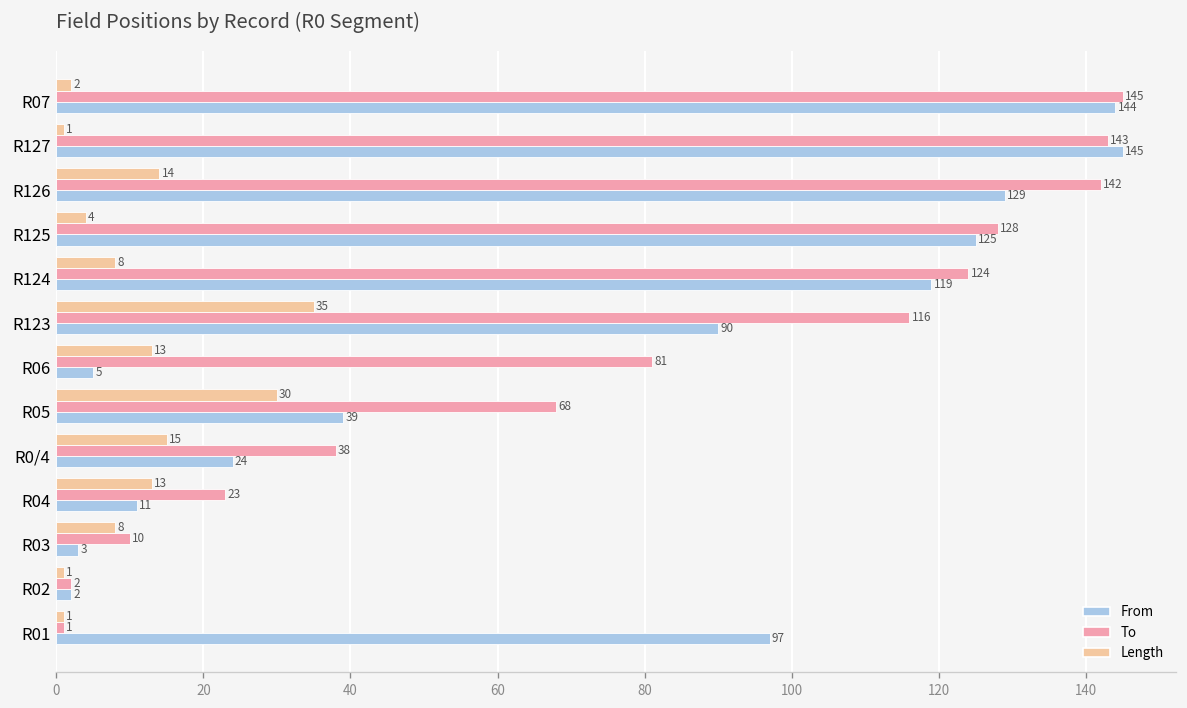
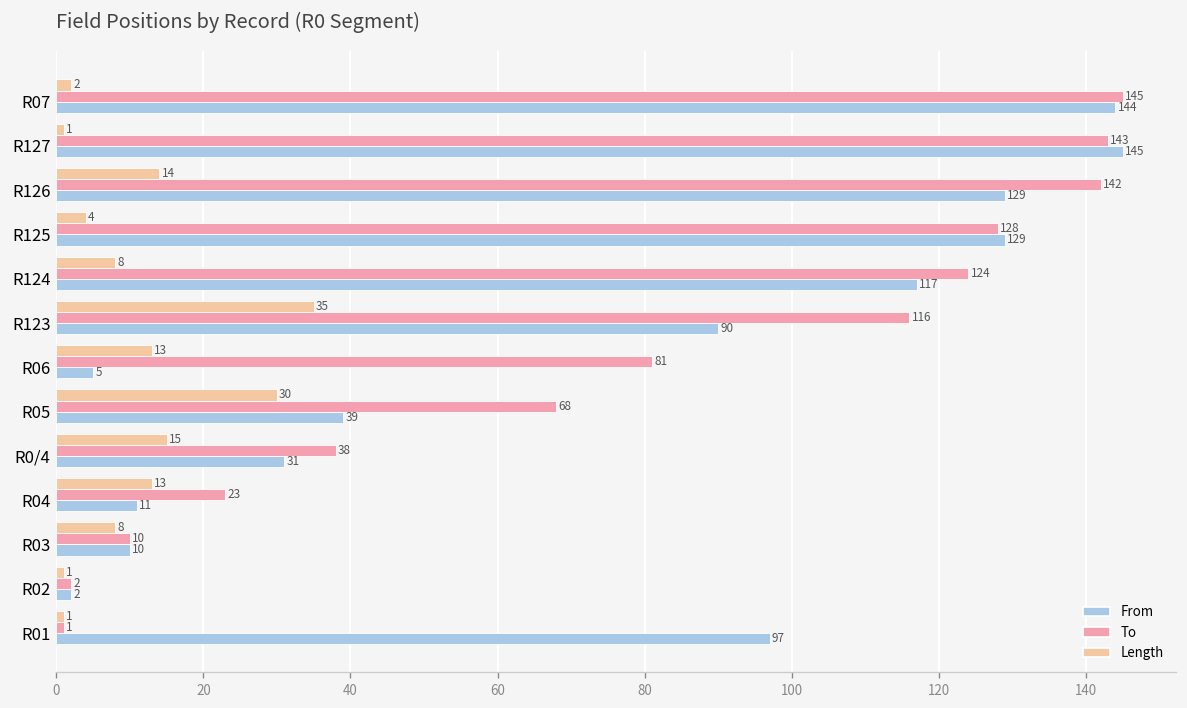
  {
    "From": {
      "R07": 144,
      "R127": 145,
      "R126": 129,
-     "R125": 125,
-     "R124": 119,
+     "R125": 129,
+     "R124": 117,
      "R123": 90,
      "R06": 5,
      "R05": 39,
-     "R0/4": 24,
+     "R0/4": 31,
      "R04": 11,
-     "R03": 3,
+     "R03": 10,
      "R02": 2,
      "R01": 97
    }
  }
